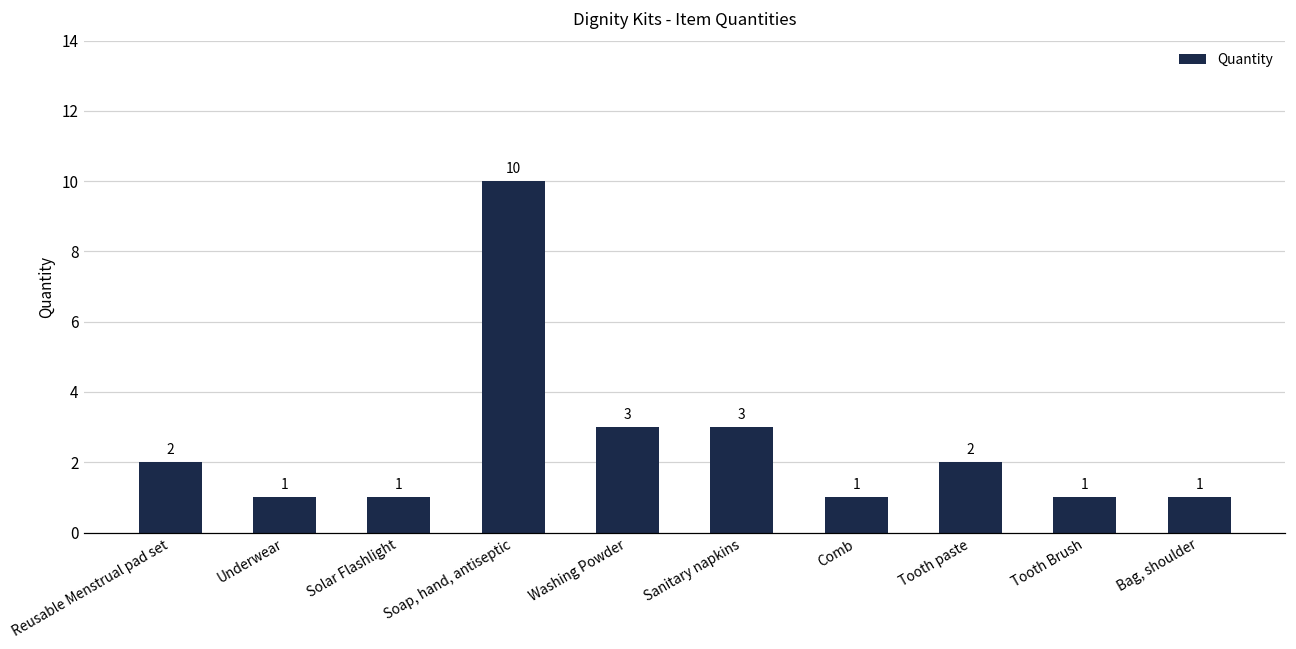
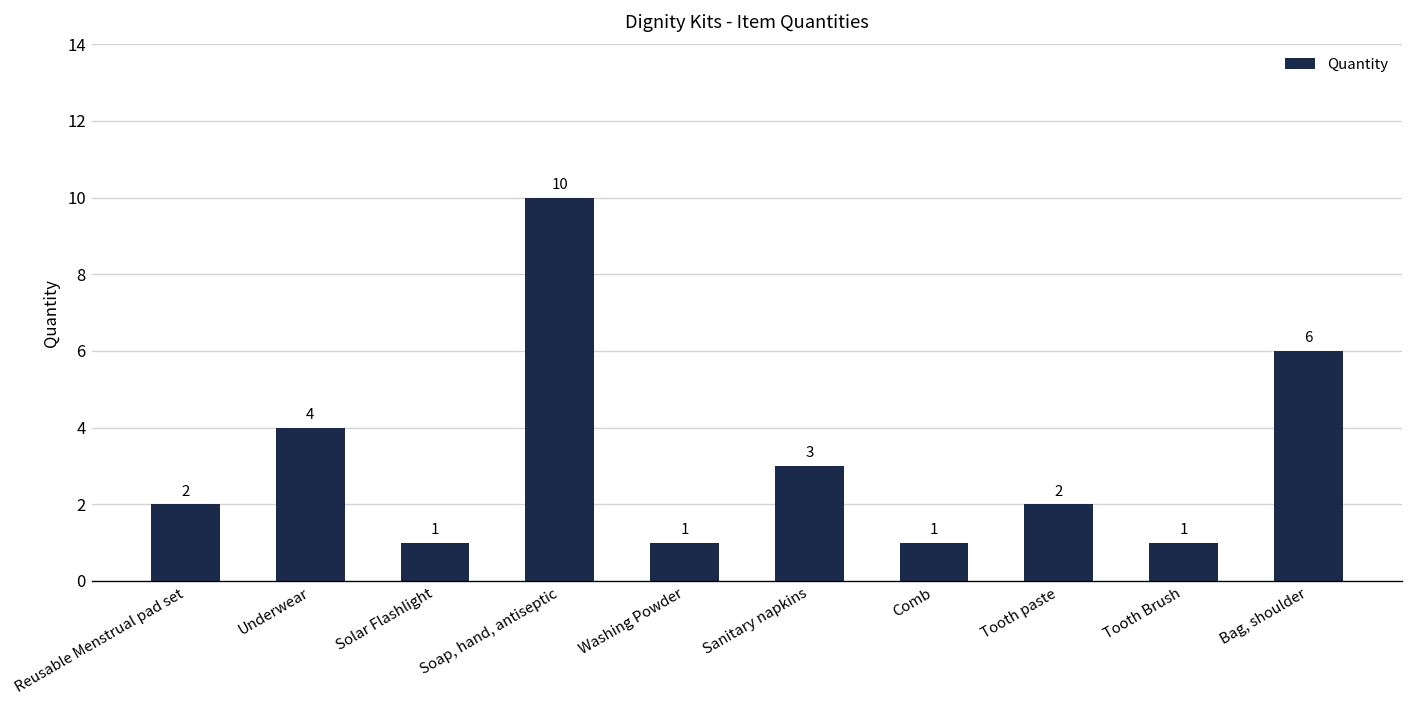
  {
    "Reusable Menstrual pad set": 2,
-   "Underwear": 1,
+   "Underwear": 4,
    "Solar Flashlight": 1,
    "Soap, hand, antiseptic": 10,
-   "Washing Powder": 3,
+   "Washing Powder": 1,
    "Sanitary napkins": 3,
    "Comb": 1,
    "Tooth paste": 2,
    "Tooth Brush": 1,
-   "Bag, shoulder": 1
+   "Bag, shoulder": 6
  }
